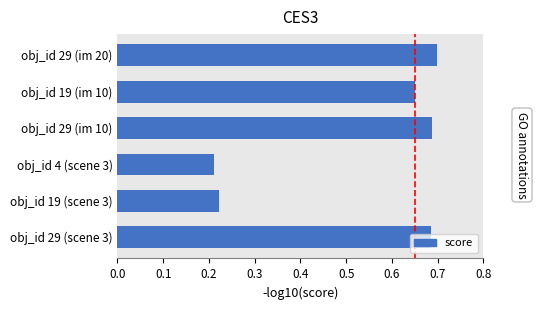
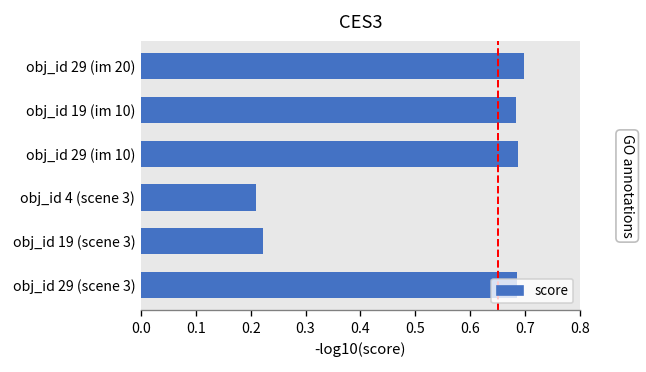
  {
    "obj_id 29 (im 20)": 0.70,
-   "obj_id 19 (im 10)": 0.65,
+   "obj_id 19 (im 10)": 0.68,
    "obj_id 29 (im 10)": 0.69,
    "obj_id 4 (scene 3)": 0.21,
    "obj_id 19 (scene 3)": 0.22
  }
